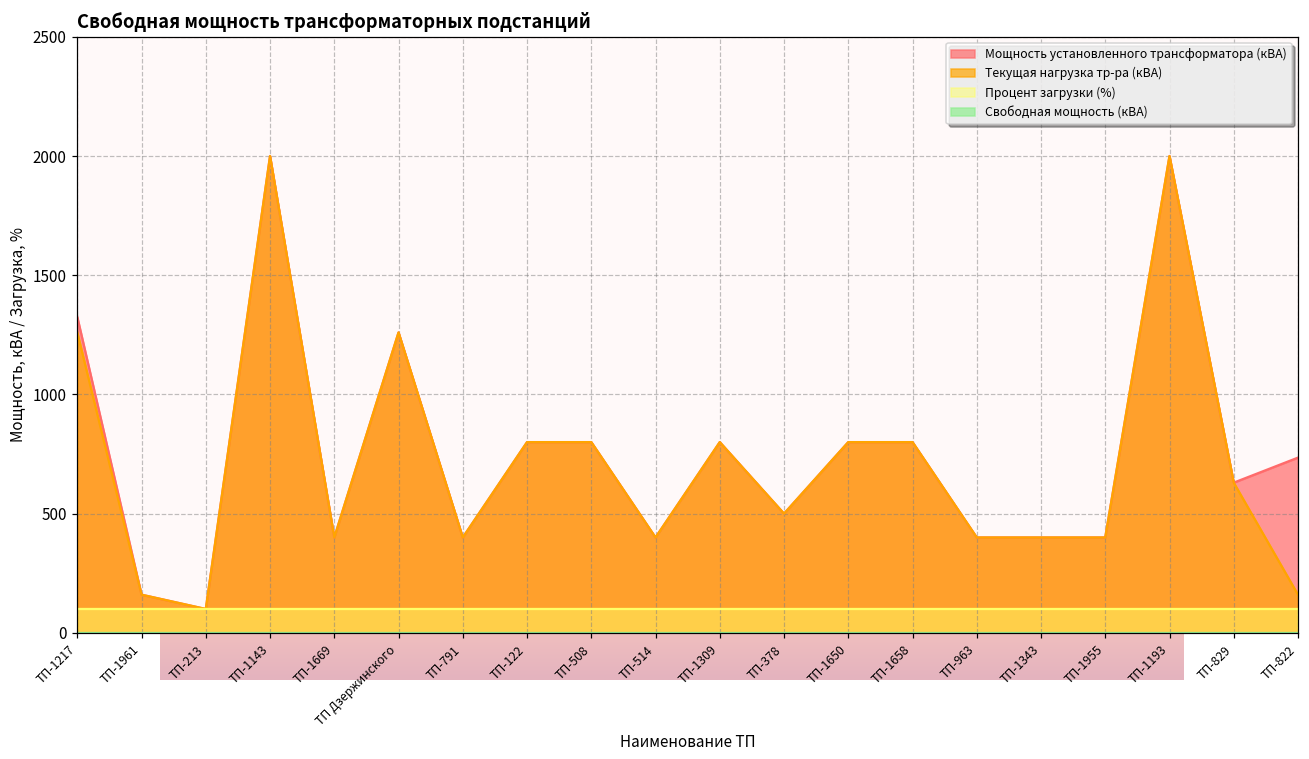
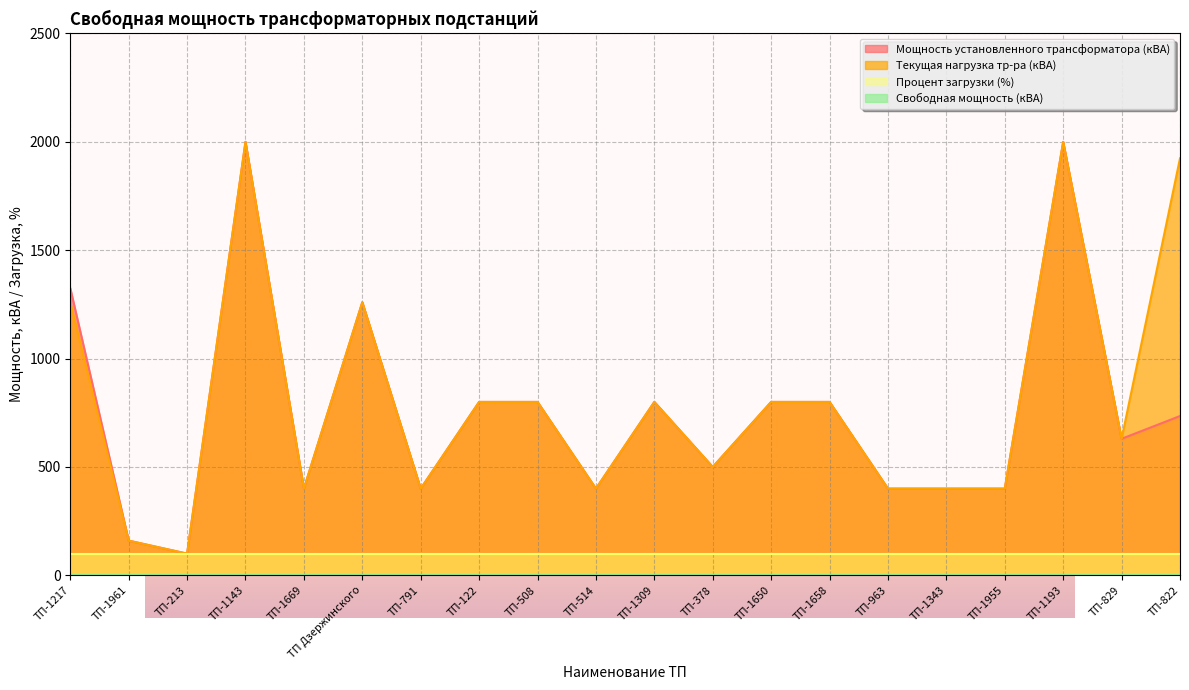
  {
    "Свободная мощность трансформаторных подстанций": {
      "Мощность установленного трансформатора (кВА)": {
        "ТП-1217": 1330,
        "ТП-822": 740
      },
      "Текущая нагрузка тр-ра (кВА)": {
        "ТП-1217": 1260,
-       "ТП-822": 160
+       "ТП-822": 1920
      },
      "Процент загрузки (%)": {
        "ТП-1217": 100,
        "ТП-1961": 100,
        "ТП-829": 100,
        "ТП-822": 100
      },
      "Свободная мощность (кВА)": {
        "ТП-1217": 0,
        "ТП-1961": 0,
        "ТП-829": 0,
        "ТП-822": 0
      }
    }
  }
